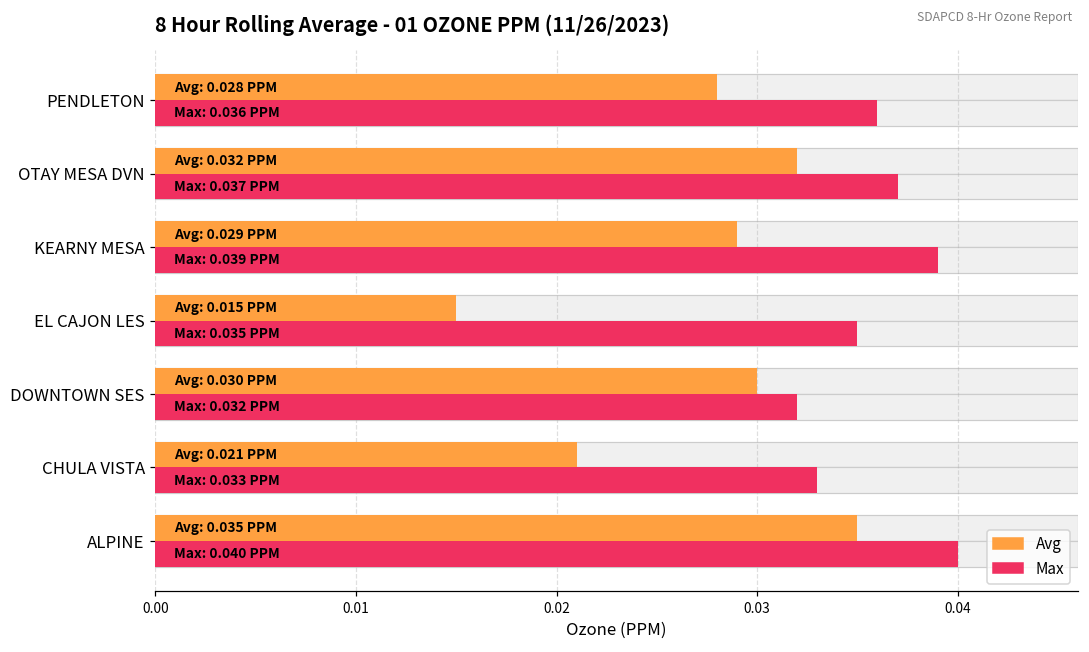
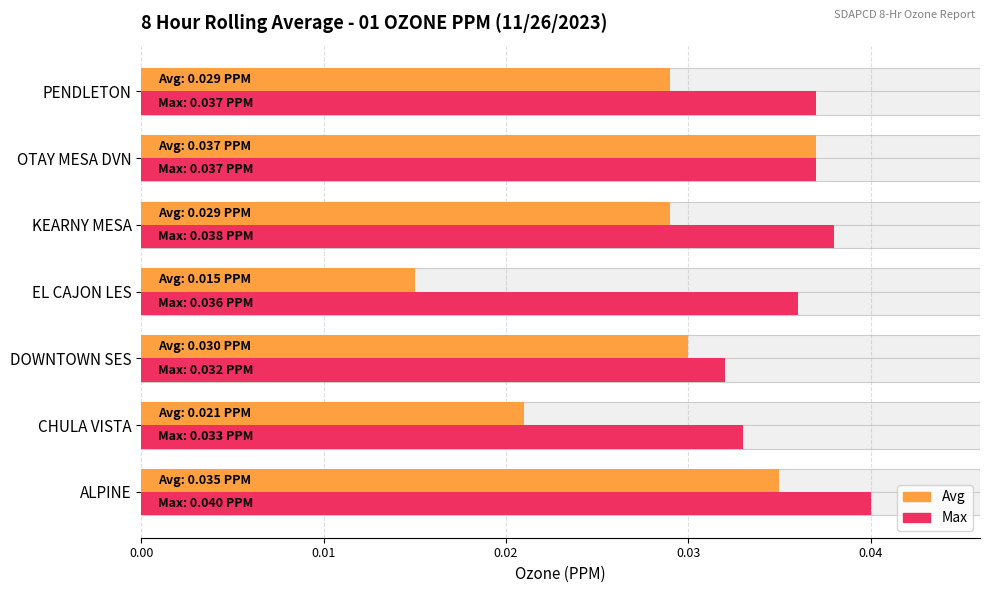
  {
    "Avg": {
-     "PENDLETON": 0.028,
-     "OTAY MESA DVN": 0.032
+     "PENDLETON": 0.029,
+     "OTAY MESA DVN": 0.037
    },
    "Max": {
-     "PENDLETON": 0.036,
-     "KEARNY MESA": 0.039,
-     "EL CAJON LES": 0.035
+     "PENDLETON": 0.037,
+     "KEARNY MESA": 0.038,
+     "EL CAJON LES": 0.036
    }
  }
